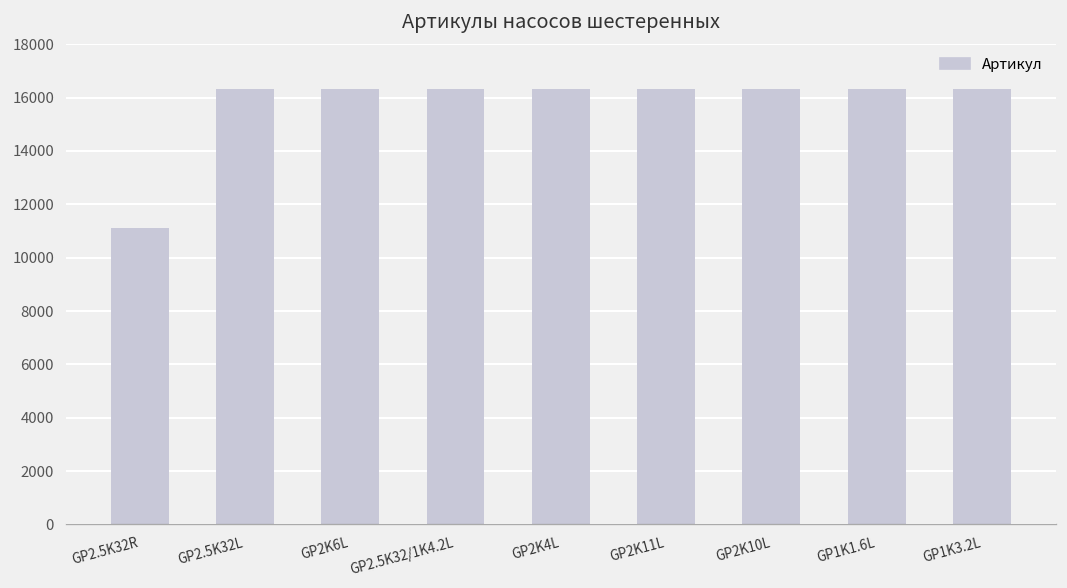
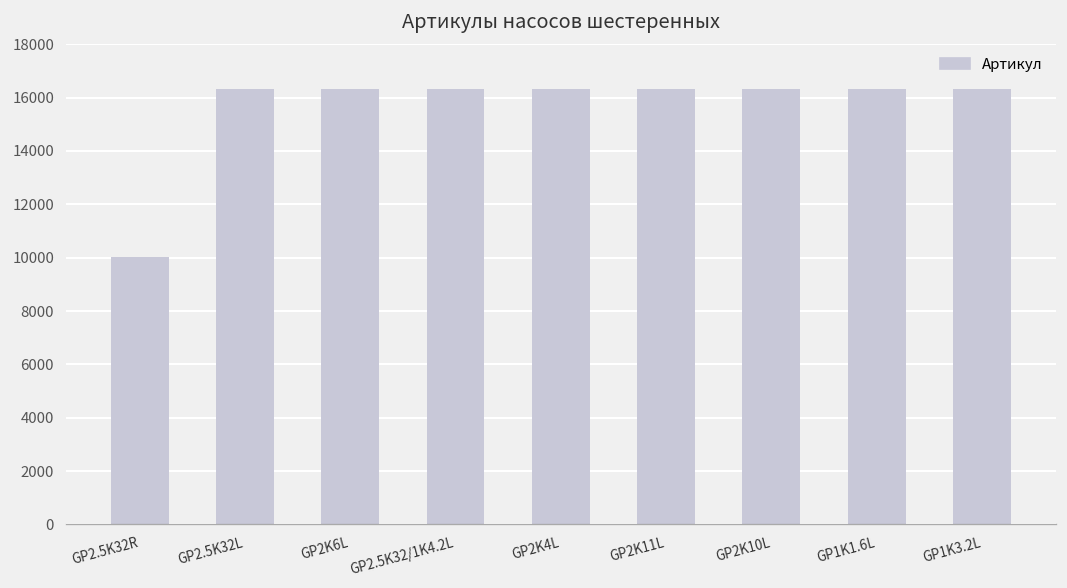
  {
-   "GP2.5K32R": 11100,
+   "GP2.5K32R": 10000,
    "GP2.5K32L": 16300,
    "GP2K6L": 16300,
    "GP2.5K32/1K4.2L": 16300,
    "GP2K4L": 16300,
    "GP2K11L": 16300,
    "GP2K10L": 16300,
    "GP1K1.6L": 16300,
    "GP1K3.2L": 16300
  }
